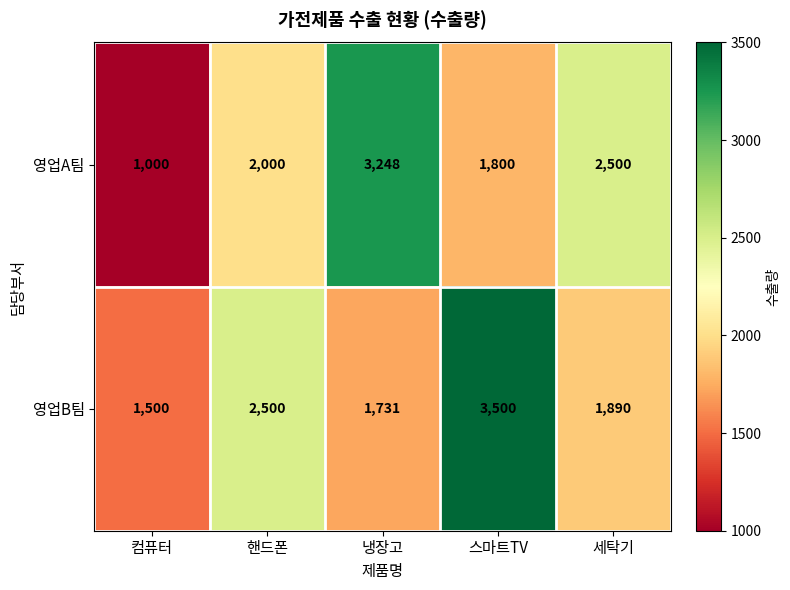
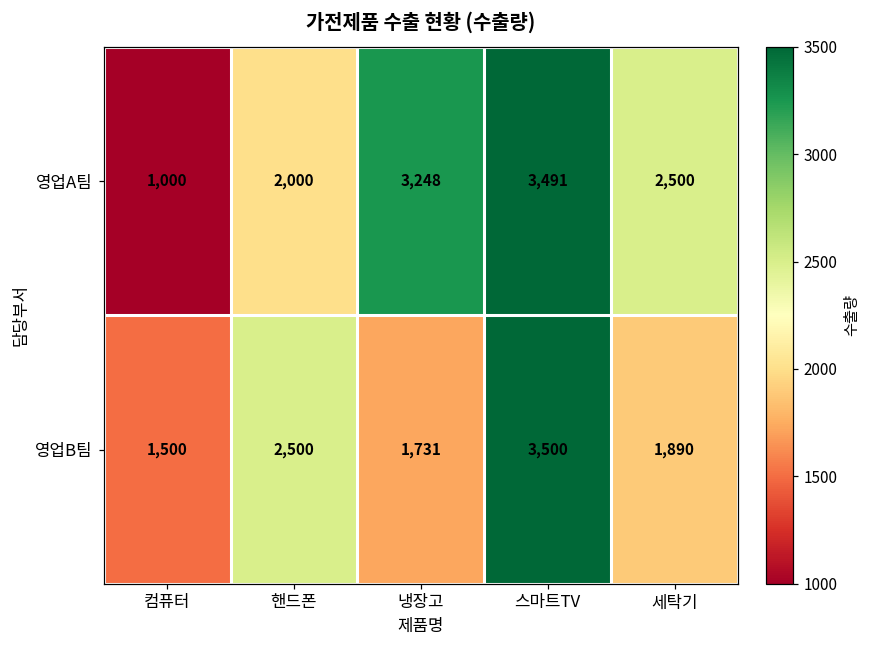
  {
    "영업A팀": {
      "컴퓨터": "1,000",
      "핸드폰": "2,000",
      "냉장고": "3,248",
-     "스마트TV": "1,800",
+     "스마트TV": "3,491",
      "세탁기": "2,500"
    },
    "영업B팀": {
      "컴퓨터": "1,500",
      "핸드폰": "2,500",
      "냉장고": "1,731",
      "스마트TV": "3,500",
      "세탁기": "1,890"
    }
  }
